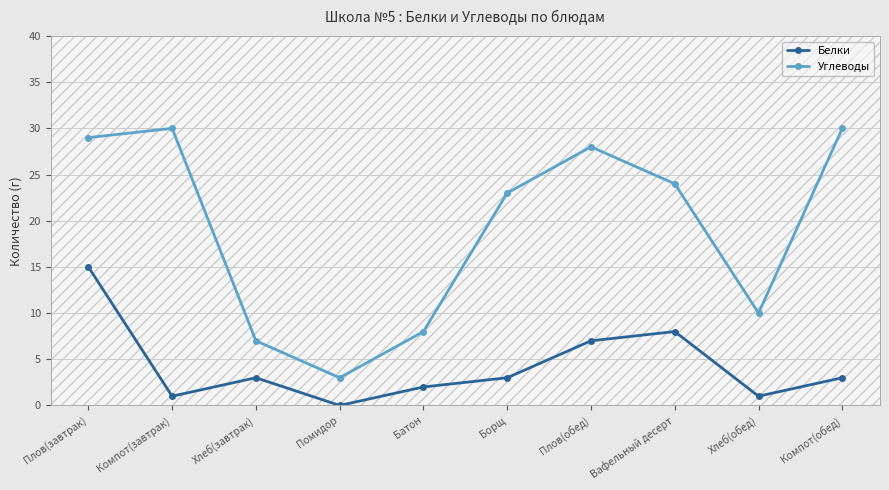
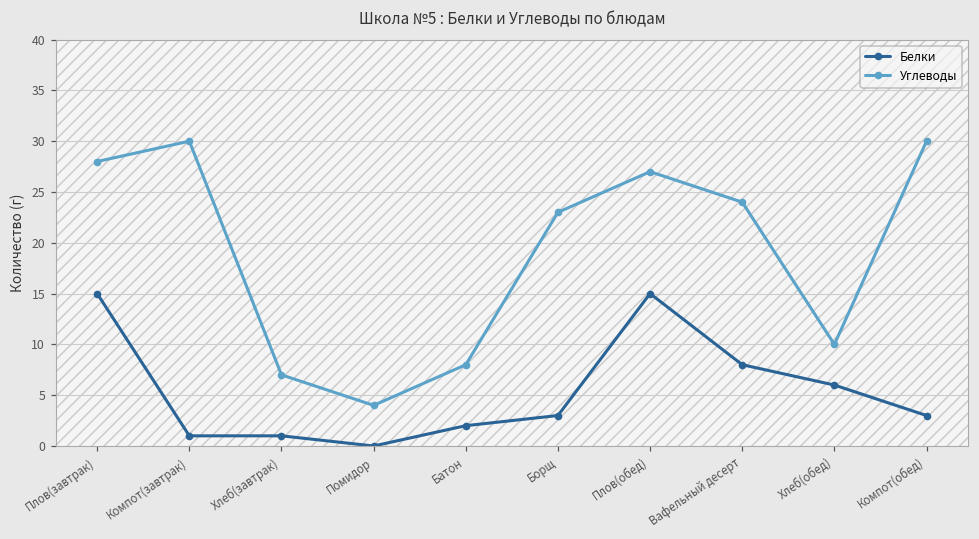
  {
    "Белки": {
      "Плов(завтрак)": 15,
      "Компот(завтрак)": 1,
-     "Хлеб(завтрак)": 3,
+     "Хлеб(завтрак)": 1,
      "Помидор": 0,
      "Батон": 2,
      "Борщ": 3,
-     "Плов(обед)": 7,
+     "Плов(обед)": 15,
      "Вафельный десерт": 8,
-     "Хлеб(обед)": 1,
+     "Хлеб(обед)": 6,
      "Компот(обед)": 3
    },
    "Углеводы": {
-     "Плов(завтрак)": 29,
+     "Плов(завтрак)": 28,
      "Компот(завтрак)": 30,
      "Хлеб(завтрак)": 7,
-     "Помидор": 3,
+     "Помидор": 4,
      "Батон": 8,
      "Борщ": 23,
-     "Плов(обед)": 28,
+     "Плов(обед)": 27,
      "Вафельный десерт": 24,
      "Хлеб(обед)": 10,
      "Компот(обед)": 30
    }
  }
